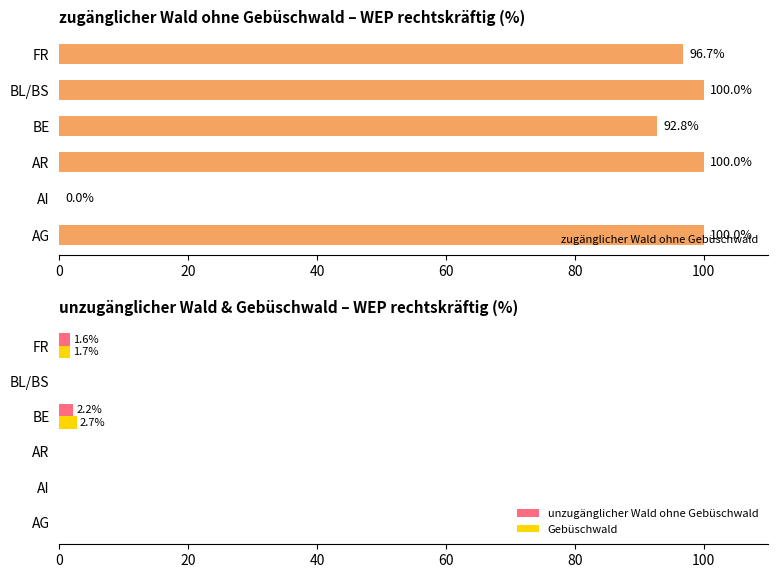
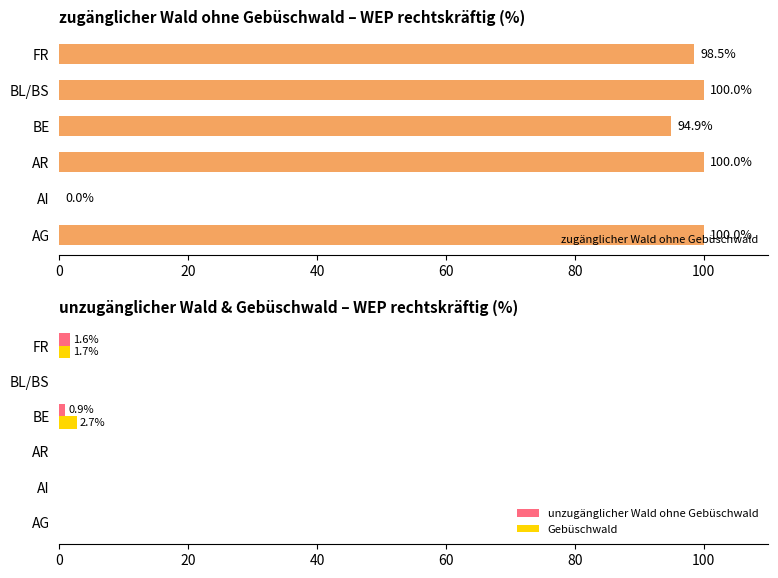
  {
    "zugänglicher Wald ohne Gebüschwald – WEP rechtskräftig (%)": {
-     "FR": "96.7%",
+     "FR": "98.5%",
      "BL/BS": "100.0%",
-     "BE": "92.8%",
+     "BE": "94.9%",
      "AR": "100.0%",
      "AI": "0.0%",
      "AG": "100.0%"
    },
    "unzugänglicher Wald & Gebüschwald – WEP rechtskräftig (%)": {
      "unzugänglicher Wald ohne Gebüschwald": {
        "FR": "1.6%",
-       "BE": "2.2%"
+       "BE": "0.9%"
      },
      "Gebüschwald": {
        "FR": "1.7%",
        "BE": "2.7%"
      }
    }
  }
